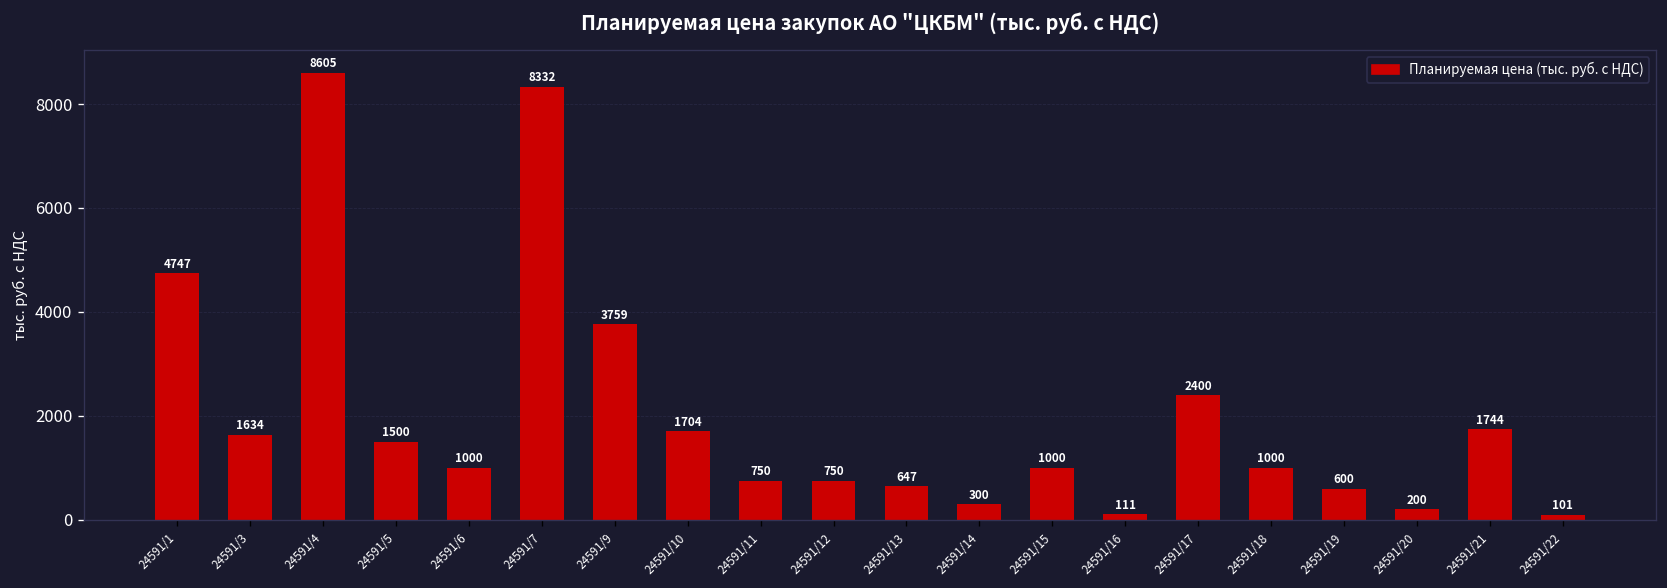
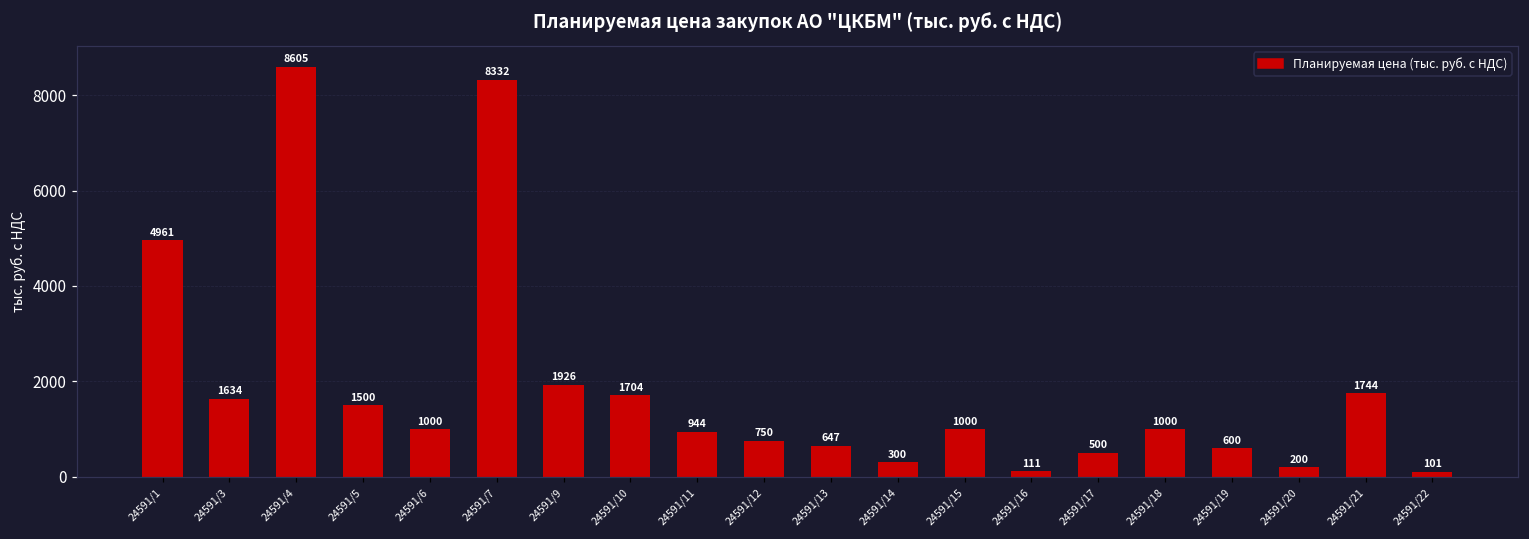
  {
-   "24591/1": 4747,
+   "24591/1": 4961,
    "24591/3": 1634,
    "24591/4": 8605,
    "24591/5": 1500,
    "24591/6": 1000,
    "24591/7": 8332,
-   "24591/9": 3759,
+   "24591/9": 1926,
    "24591/10": 1704,
-   "24591/11": 750,
+   "24591/11": 944,
    "24591/12": 750,
    "24591/13": 647,
    "24591/14": 300,
    "24591/15": 1000,
    "24591/16": 111,
-   "24591/17": 2400,
+   "24591/17": 500,
    "24591/18": 1000,
    "24591/19": 600,
    "24591/20": 200,
    "24591/21": 1744,
    "24591/22": 101
  }
